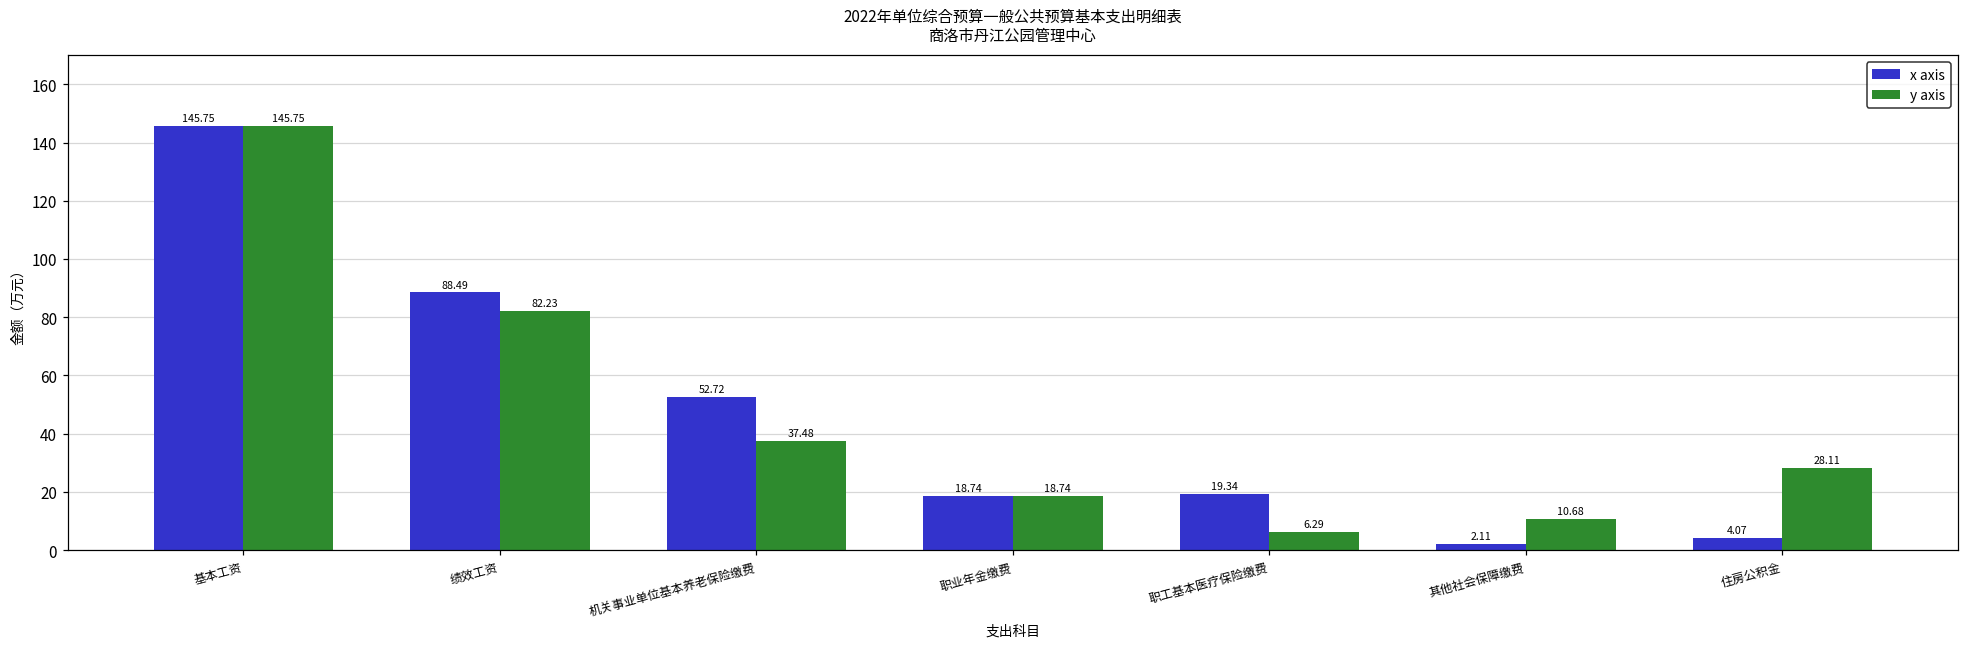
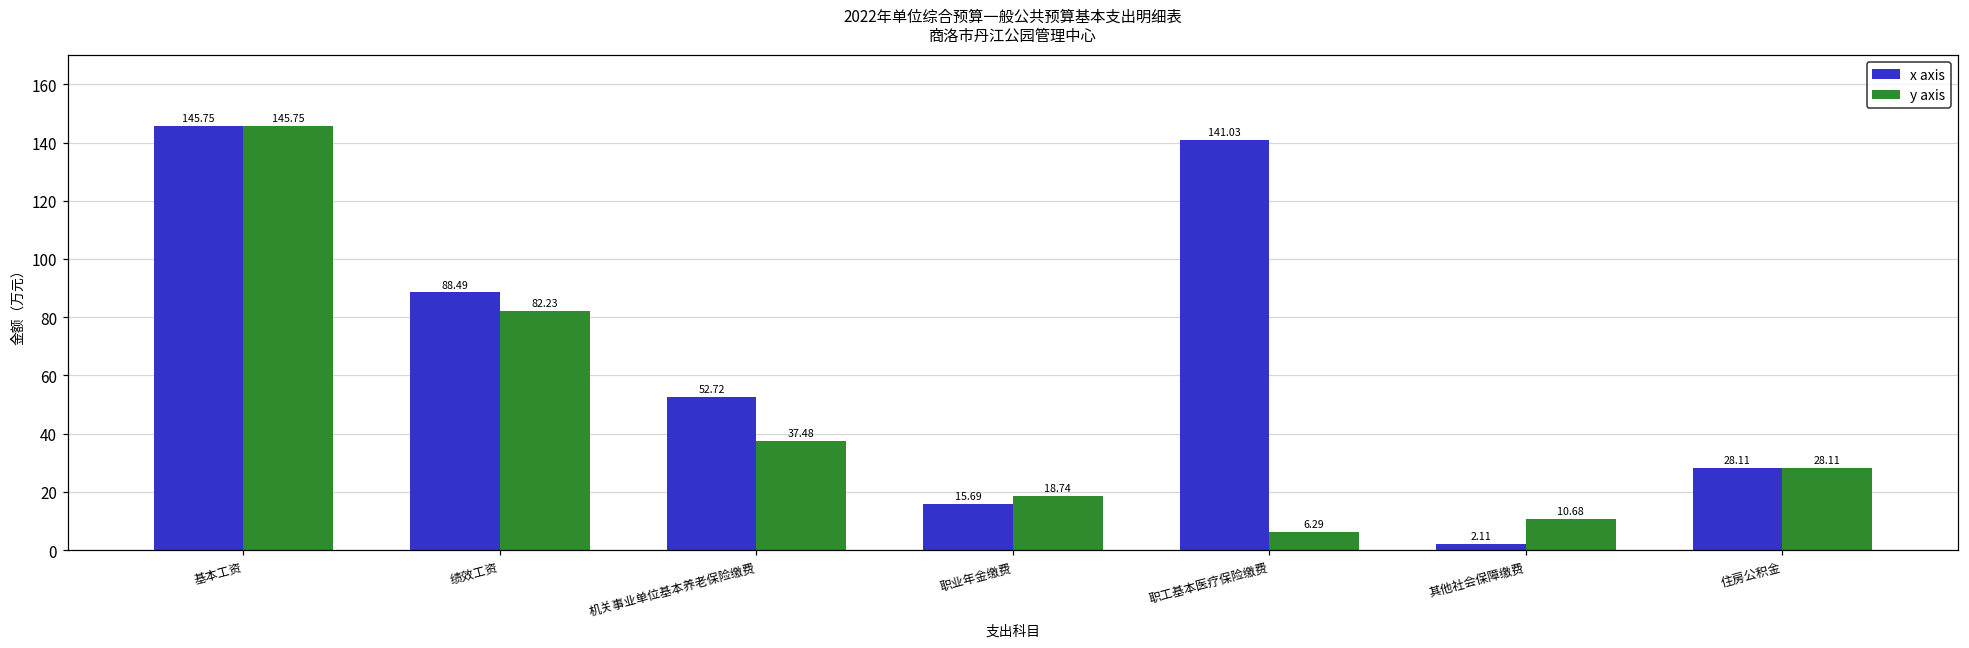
  {
    "x axis": {
      "基本工资": 145.75,
      "绩效工资": 88.49,
      "机关事业单位基本养老保险缴费": 52.72,
-     "职业年金缴费": 18.74,
-     "职工基本医疗保险缴费": 19.34,
+     "职业年金缴费": 15.69,
+     "职工基本医疗保险缴费": 141.03,
      "其他社会保障缴费": 2.11,
-     "住房公积金": 4.07
+     "住房公积金": 28.11
    },
    "y axis": {
      "基本工资": 145.75,
      "绩效工资": 82.23,
      "机关事业单位基本养老保险缴费": 37.48,
      "职业年金缴费": 18.74,
      "职工基本医疗保险缴费": 6.29,
      "其他社会保障缴费": 10.68,
      "住房公积金": 28.11
    }
  }
